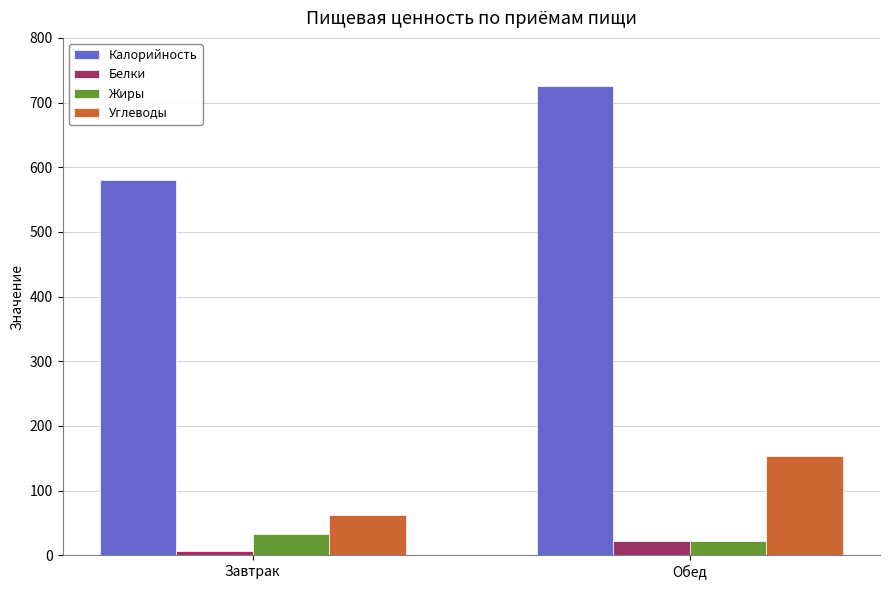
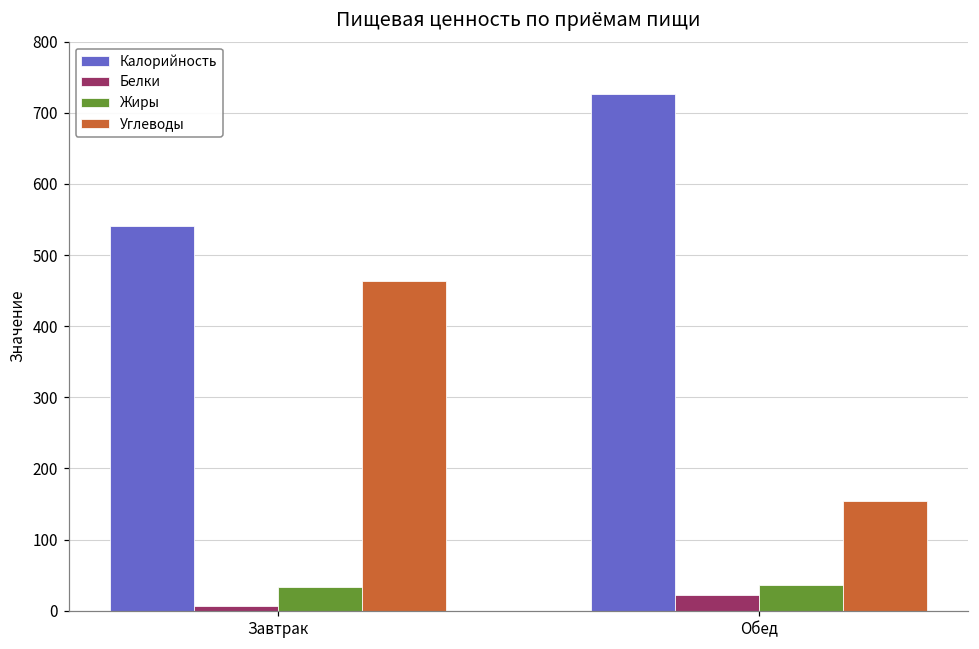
  {
    "Калорийность": {
-     "Завтрак": 580,
+     "Завтрак": 540,
      "Обед": 730
    },
    "Белки": {
      "Завтрак": 10,
      "Обед": 20
    },
    "Жиры": {
      "Завтрак": 30,
-     "Обед": 20
+     "Обед": 40
    },
    "Углеводы": {
-     "Завтрак": 60,
+     "Завтрак": 460,
      "Обед": 150
    }
  }
